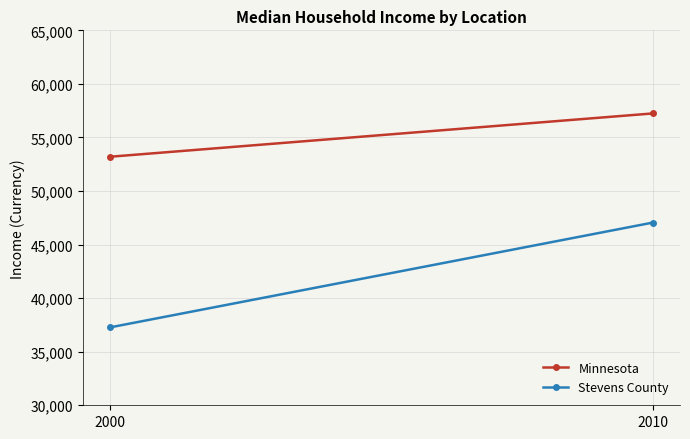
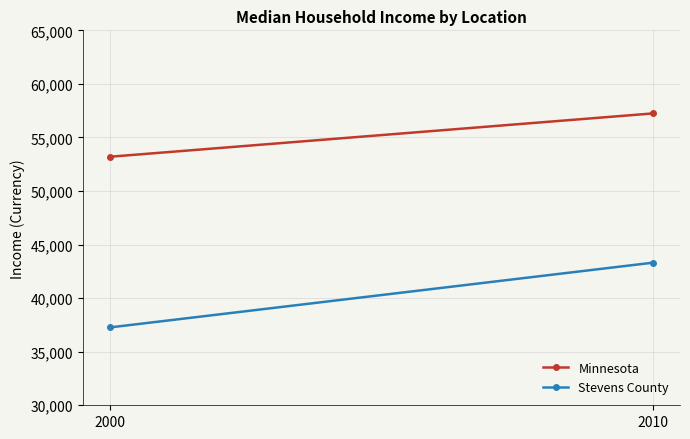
  {
    "Minnesota": {
      "2000": "53,200",
      "2010": "57,200"
    },
    "Stevens County": {
      "2000": "37,300",
-     "2010": "47,100"
+     "2010": "43,300"
    }
  }
